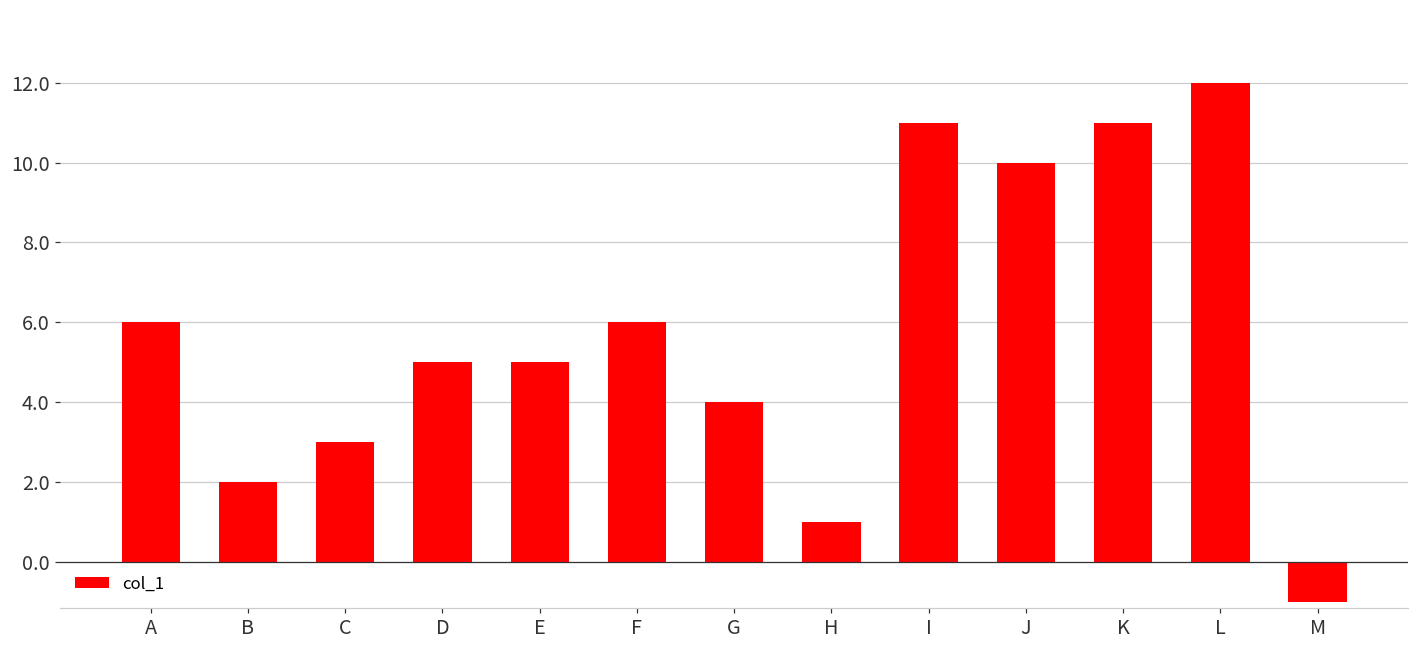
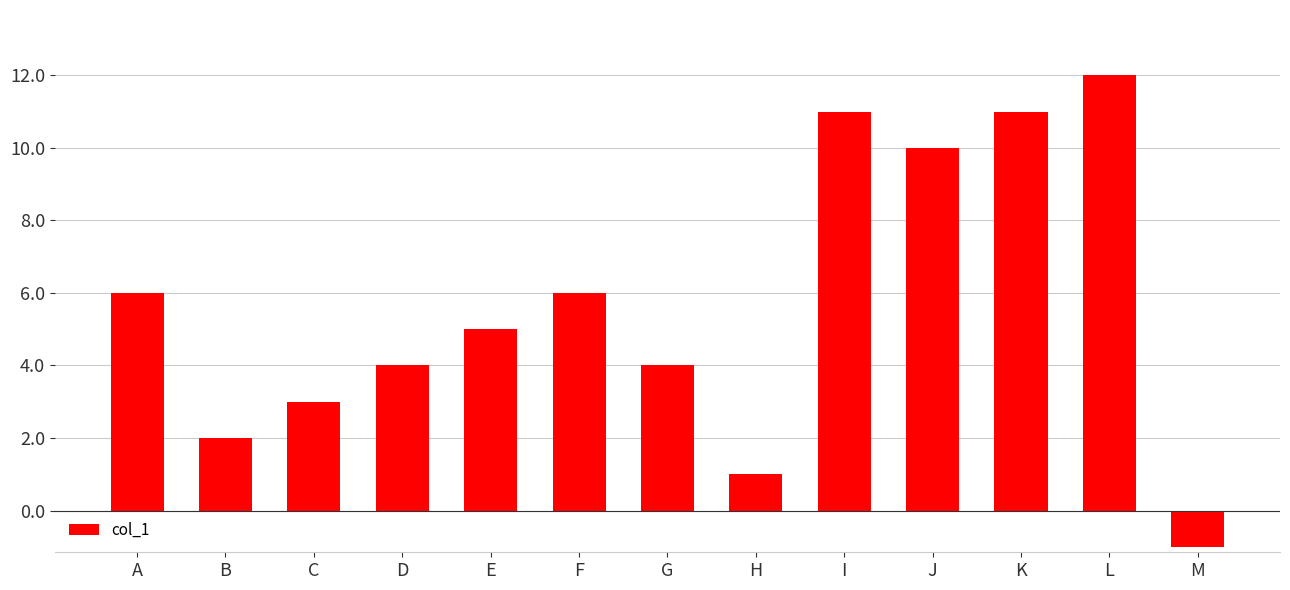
  {
    "A": 6,
    "B": 2,
    "C": 3,
-   "D": 5,
+   "D": 4,
    "E": 5,
    "F": 6,
    "G": 4,
    "H": 1,
    "I": 11,
    "J": 10,
    "K": 11,
    "L": 12,
    "M": -1
  }
